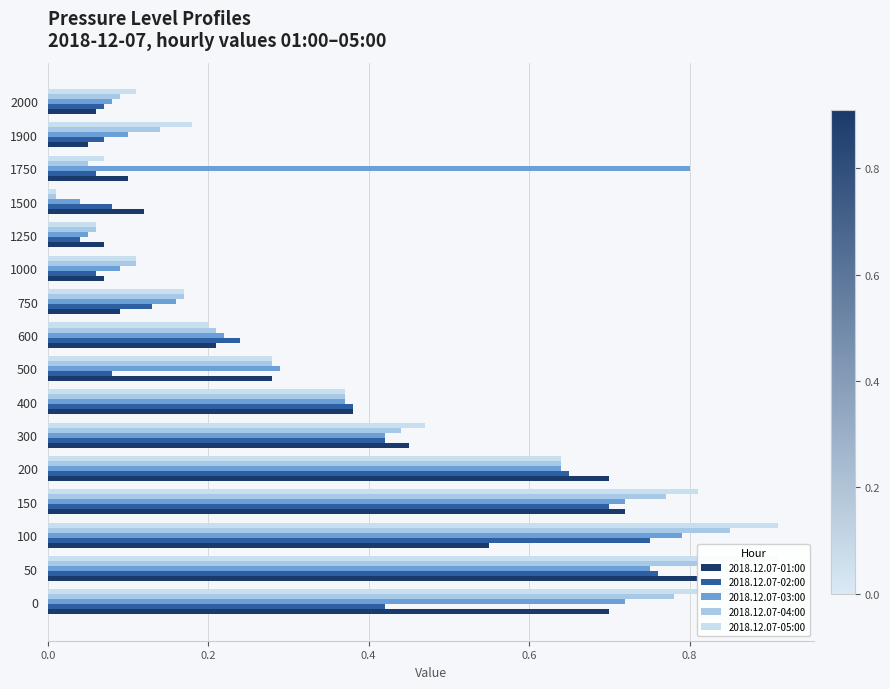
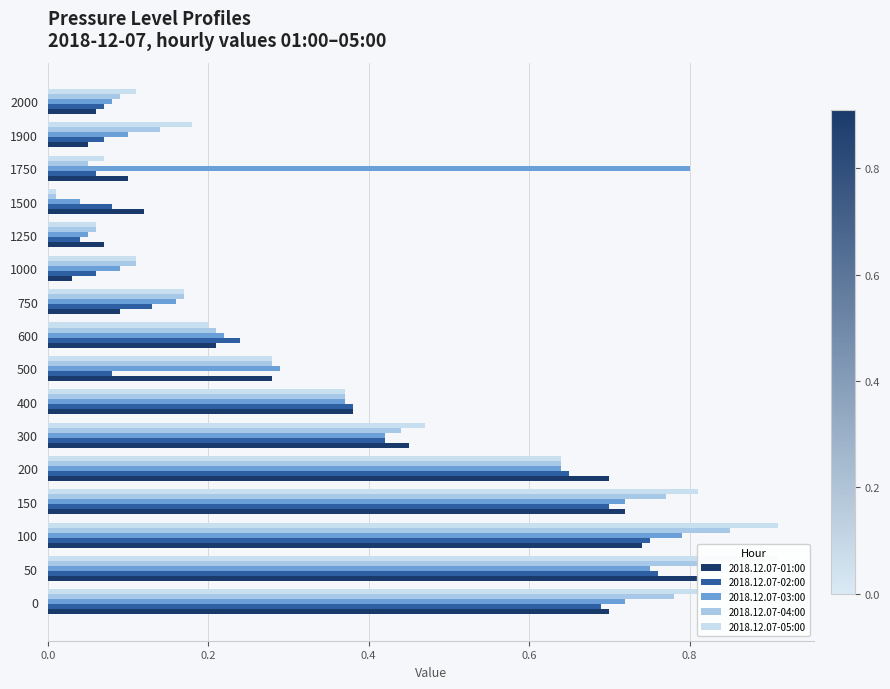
  {
    "2018.12.07-01:00": {
      "2000": 0.06,
      "1900": 0.05,
      "1750": 0.10,
      "1500": 0.12,
      "1250": 0.07,
-     "1000": 0.07,
+     "1000": 0.03,
      "750": 0.09,
      "600": 0.21,
      "500": 0.28,
      "400": 0.38,
      "300": 0.45,
      "200": 0.70,
      "150": 0.72,
-     "100": 0.55,
+     "100": 0.74,
      "0": 0.70
    },
    "2018.12.07-02:00": {
      "2000": 0.07,
      "1900": 0.07,
      "1750": 0.06,
      "1500": 0.08,
      "1250": 0.04,
      "1000": 0.06,
      "750": 0.13,
      "600": 0.24,
      "500": 0.08,
      "400": 0.38,
      "300": 0.42,
      "200": 0.65,
      "150": 0.70,
      "100": 0.75,
      "50": 0.76,
-     "0": 0.42
+     "0": 0.69
    },
    "2018.12.07-03:00": {
      "2000": 0.08,
      "1900": 0.10,
      "1750": 0.80,
      "1500": 0.04,
      "1250": 0.05,
      "1000": 0.09,
      "750": 0.16,
      "600": 0.22,
      "500": 0.29,
      "400": 0.37,
      "300": 0.42,
      "200": 0.64,
      "150": 0.72,
      "100": 0.79,
      "50": 0.75,
      "0": 0.72
    }
  }
